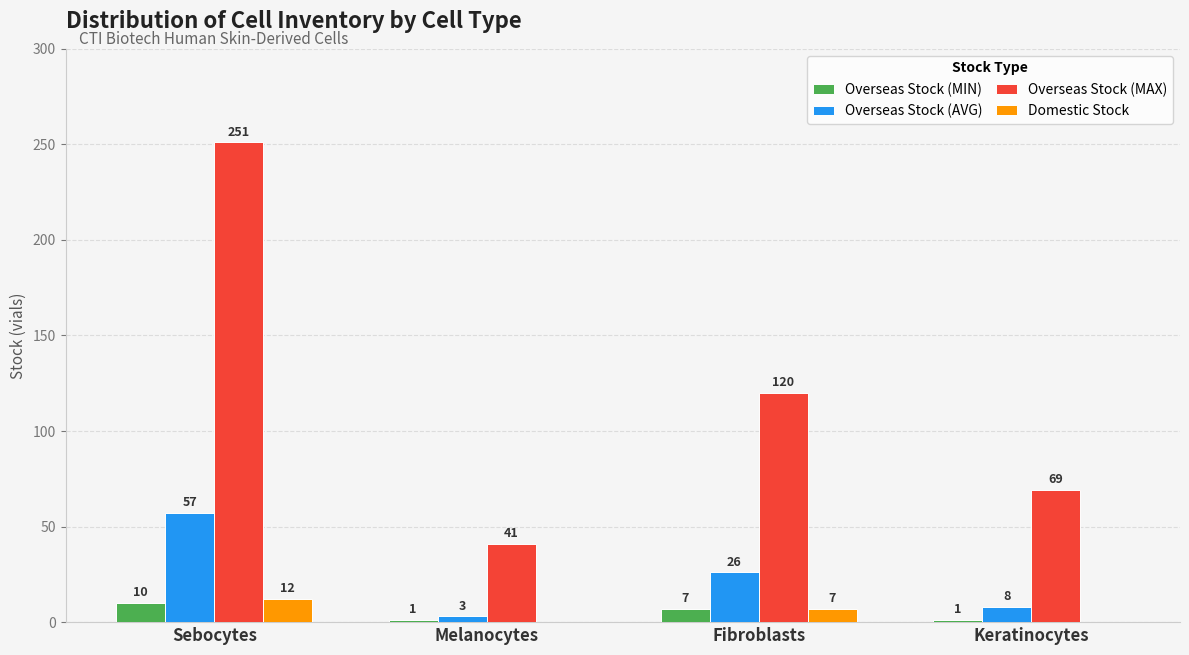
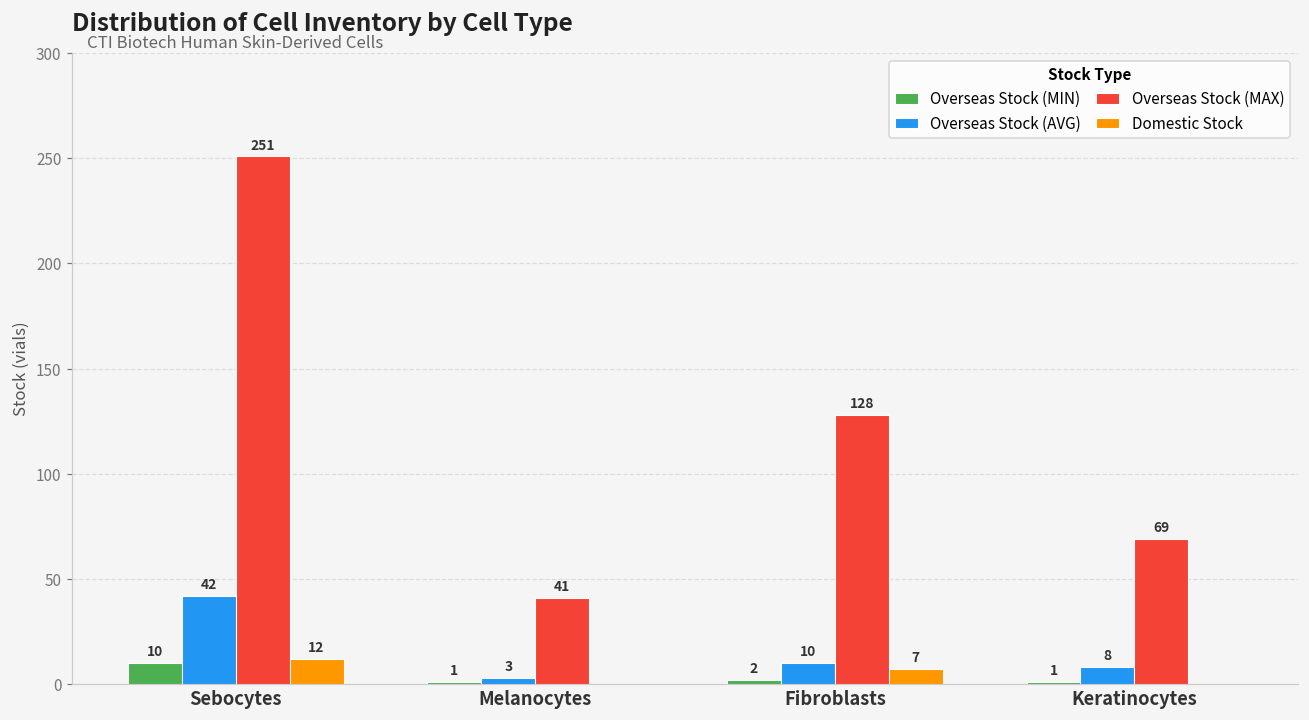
  {
    "Overseas Stock (MIN)": {
      "Sebocytes": 10,
      "Melanocytes": 1,
-     "Fibroblasts": 7,
+     "Fibroblasts": 2,
      "Keratinocytes": 1
    },
    "Overseas Stock (AVG)": {
-     "Sebocytes": 57,
+     "Sebocytes": 42,
      "Melanocytes": 3,
-     "Fibroblasts": 26,
+     "Fibroblasts": 10,
      "Keratinocytes": 8
    },
    "Overseas Stock (MAX)": {
      "Sebocytes": 251,
      "Melanocytes": 41,
-     "Fibroblasts": 120,
+     "Fibroblasts": 128,
      "Keratinocytes": 69
    },
    "Domestic Stock": {
      "Sebocytes": 12,
      "Fibroblasts": 7
    }
  }
